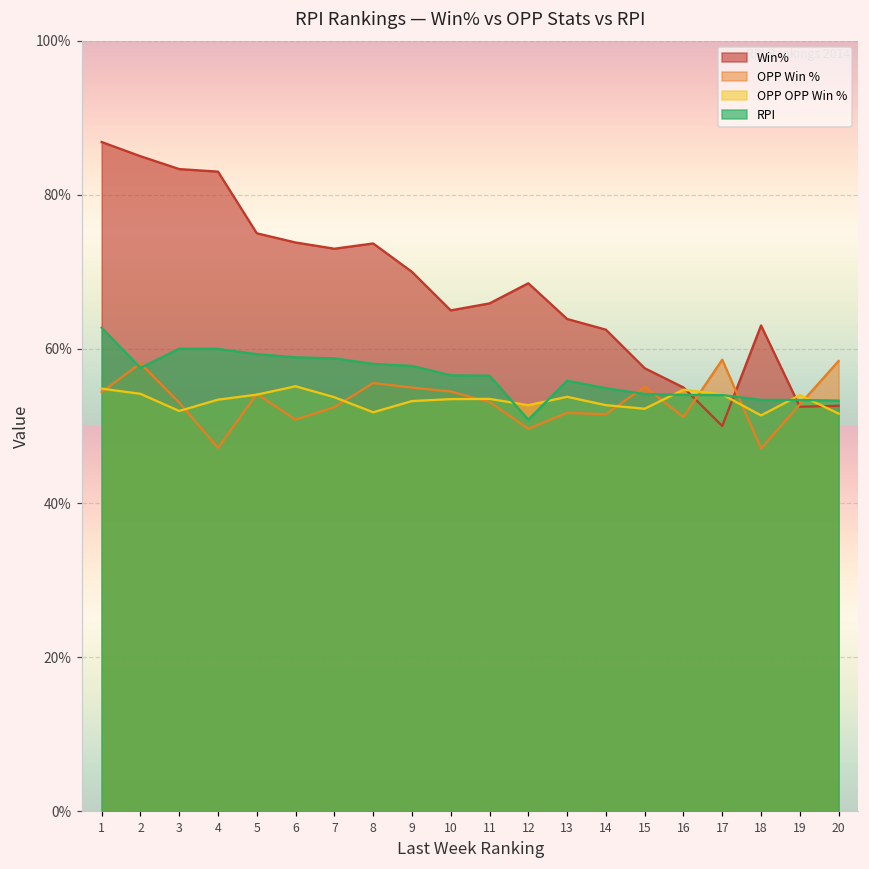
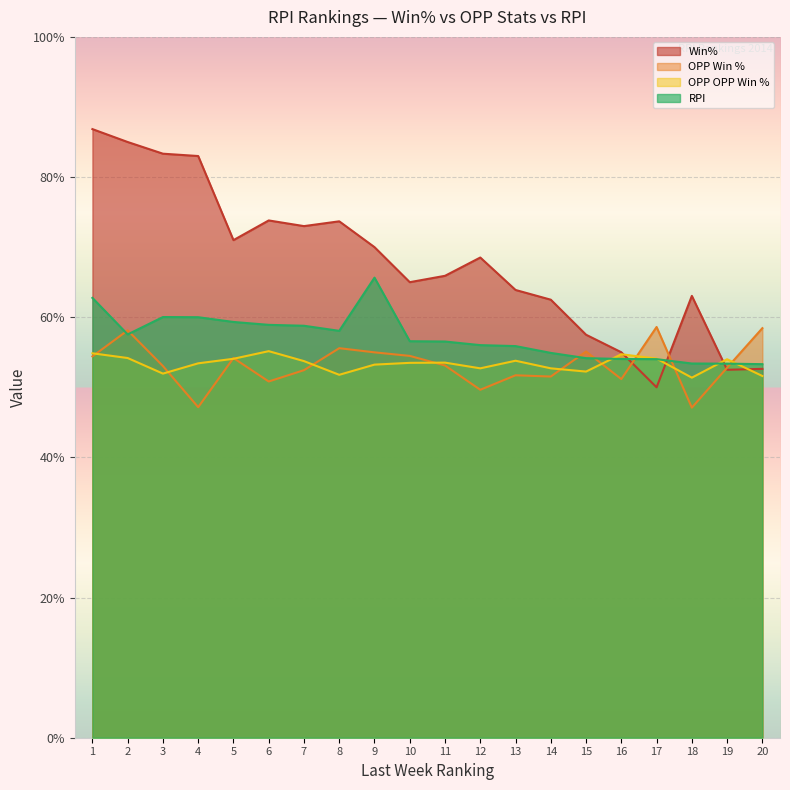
  {
    "Win%": {
      "1": "87%",
      "2": "85%",
      "3": "83%",
      "4": "83%",
-     "5": "75%",
+     "5": "71%",
      "6": "74%",
      "7": "73%",
      "8": "74%",
      "9": "70%",
      "10": "65%",
      "11": "66%",
      "12": "69%",
      "13": "64%",
      "14": "63%",
      "15": "57%",
      "17": "50%",
      "18": "63%",
      "20": "53%"
    },
    "RPI": {
      "1": "63%",
      "2": "58%",
      "3": "60%",
      "4": "60%",
      "5": "59%",
      "6": "59%",
      "7": "59%",
      "8": "58%",
-     "9": "58%",
+     "9": "66%",
      "10": "57%",
      "11": "57%",
-     "12": "51%",
+     "12": "56%",
      "13": "56%",
      "14": "55%",
      "15": "54%",
      "16": "54%",
      "18": "53%",
      "19": "53%",
      "20": "53%"
    }
  }
